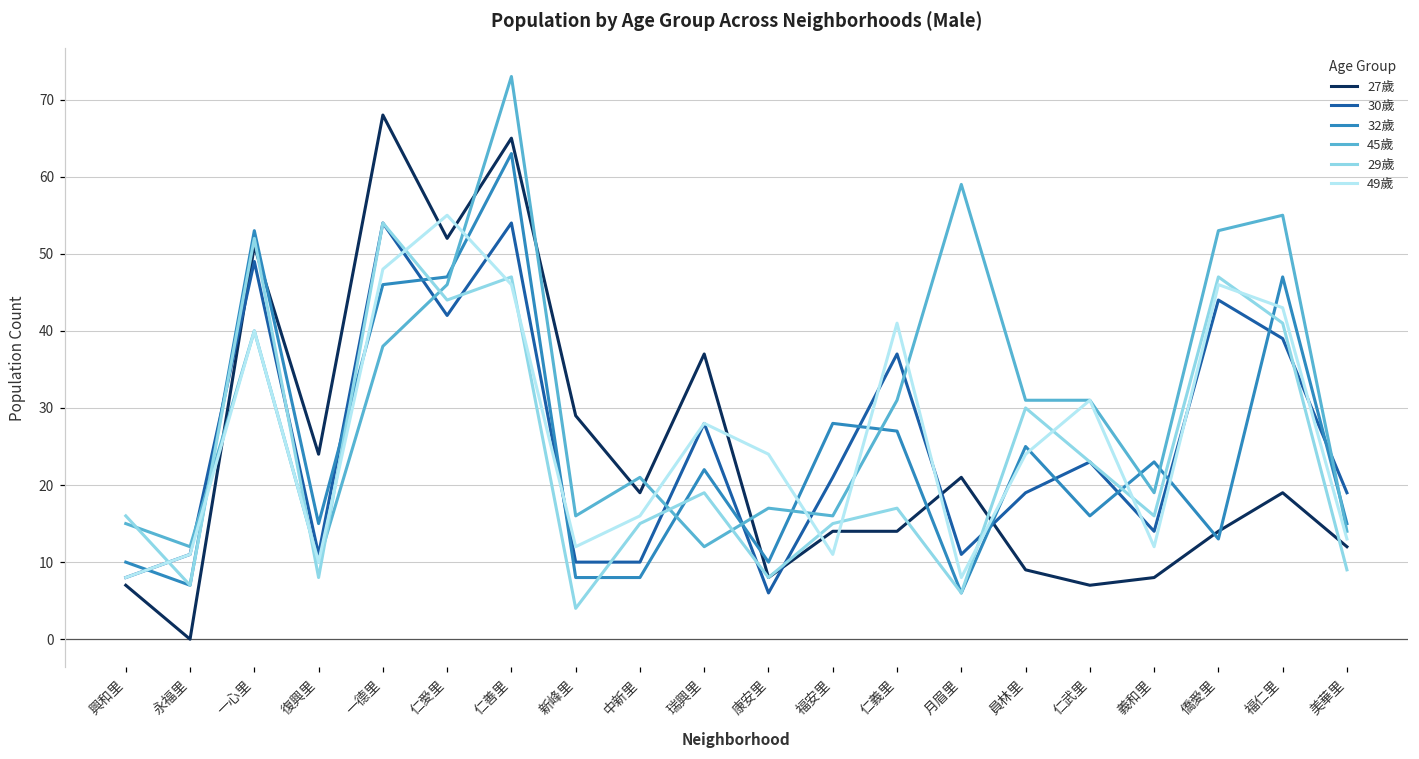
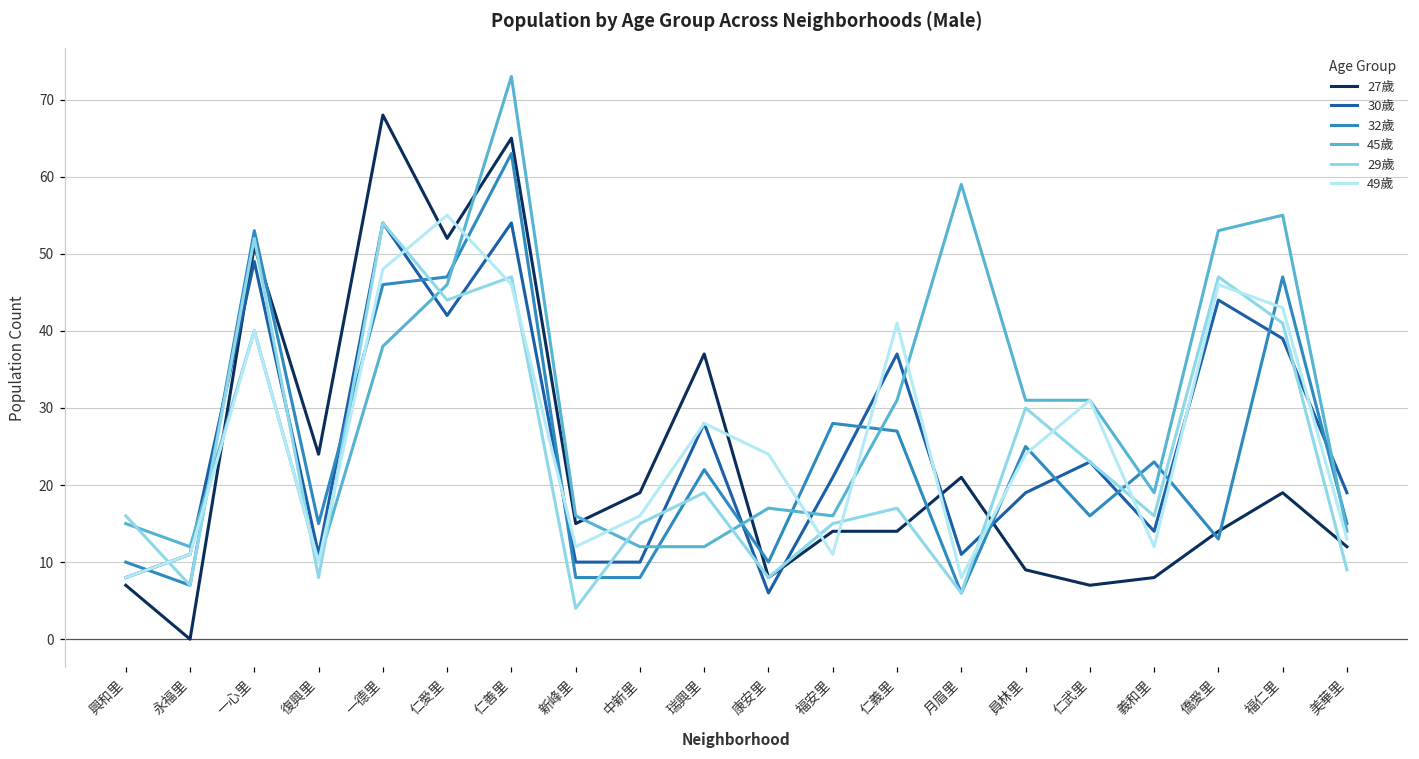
  {
    "27歲": {
      "興和里": 7,
      "永福里": 0,
      "一心里": 51,
      "復興里": 24,
      "一德里": 68,
      "仁愛里": 52,
      "仁善里": 65,
-     "新峰里": 29,
+     "新峰里": 15,
      "中新里": 19,
      "瑞興里": 37,
      "福安里": 14,
      "仁義里": 14,
      "月眉里": 21,
      "員林里": 9,
      "仁武里": 7,
      "義和里": 8,
      "僑愛里": 14,
      "福仁里": 19,
      "美華里": 12
    },
    "45歲": {
      "興和里": 15,
      "永福里": 12,
      "一德里": 38,
      "仁愛里": 46,
      "仁善里": 73,
      "新峰里": 16,
-     "中新里": 21,
+     "中新里": 12,
      "瑞興里": 12,
      "康安里": 17,
      "福安里": 16,
      "仁義里": 31,
      "月眉里": 59,
      "員林里": 31,
      "義和里": 19,
      "僑愛里": 53,
      "福仁里": 55,
      "美華里": 14
    }
  }
